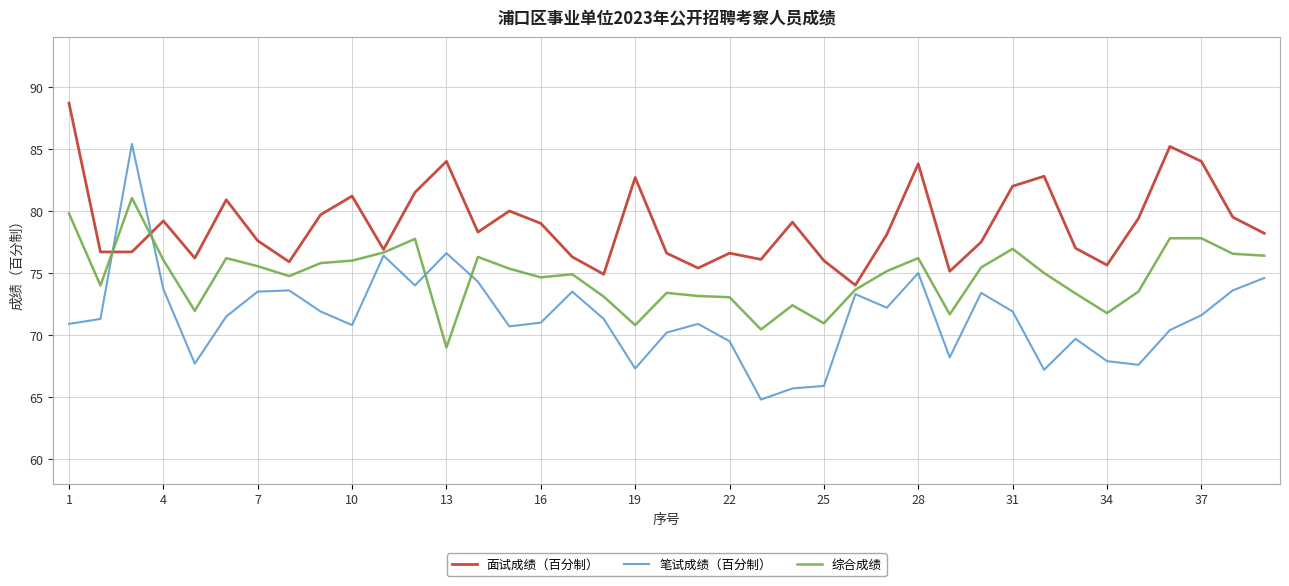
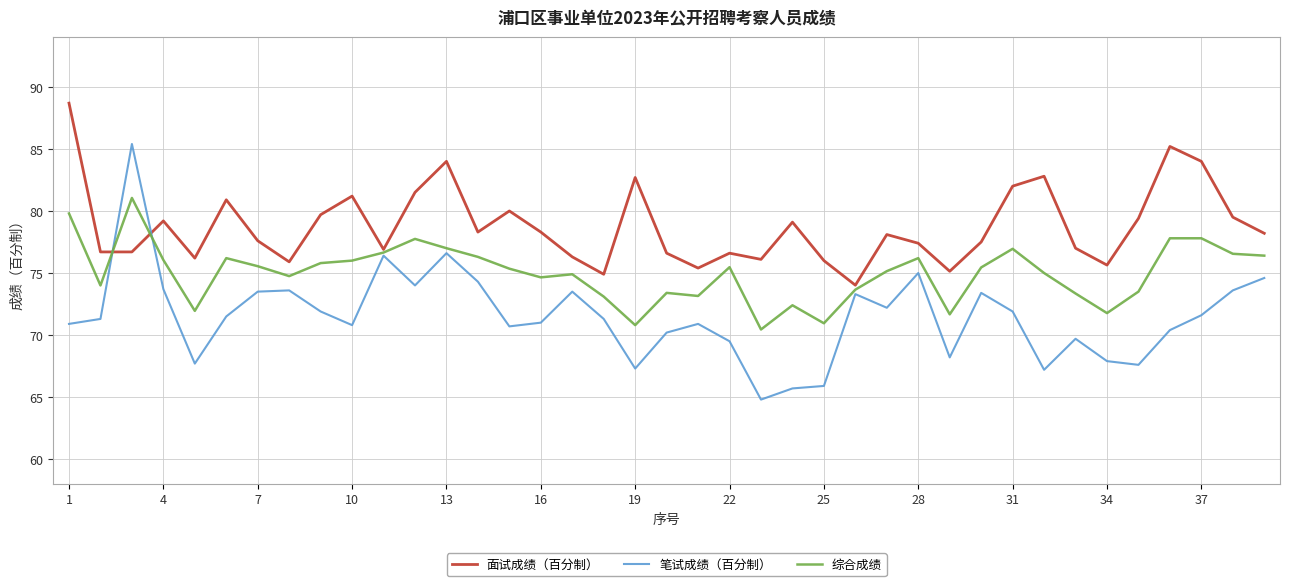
  {
    "面试成绩（百分制）": {
      "1": 88.7,
      "4": 79.2,
      "7": 77.6,
      "10": 81.2,
      "13": 84.0,
-     "16": 79.0,
+     "16": 78.3,
      "19": 82.7,
      "22": 76.6,
      "25": 76.0,
-     "28": 83.8,
+     "28": 77.4,
      "31": 82.0,
      "34": 75.6,
      "37": 84.0
    },
    "笔试成绩（百分制）": {
      "1": 70.9,
      "4": 73.7,
      "7": 73.5,
      "10": 70.8,
      "13": 76.6,
      "16": 71.0,
      "19": 67.3,
      "22": 69.5,
      "25": 65.9,
      "28": 75.0,
      "31": 71.9,
      "34": 67.9,
      "37": 71.6
    },
    "综合成绩": {
      "1": 79.8,
      "4": 76.1,
      "7": 75.6,
      "10": 76.0,
-     "13": 69,
+     "13": 77,
      "16": 74.7,
      "19": 70.8,
-     "22": 73.1,
+     "22": 75.5,
      "25": 71.0,
      "28": 76.2,
      "31": 77.0,
      "34": 71.8,
      "37": 77.8
    }
  }
